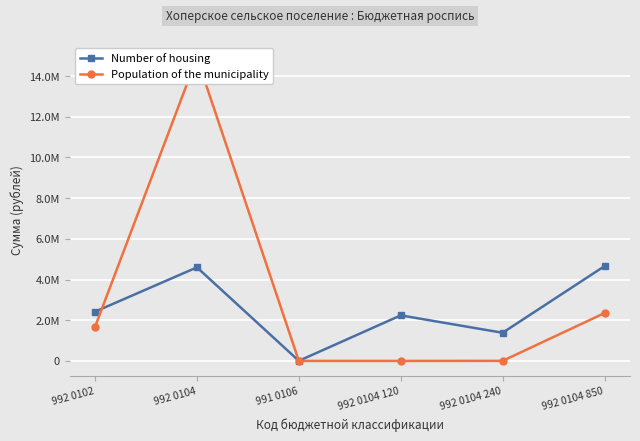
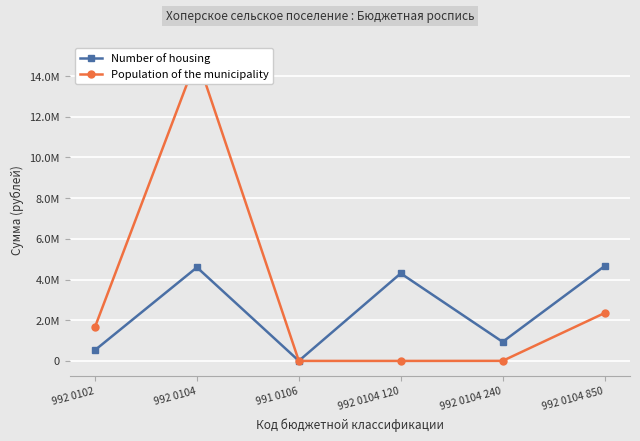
  {
    "Number of housing": {
-     "992 0102": 2400000,
+     "992 0102": 500000,
      "992 0104": 4600000,
-     "992 0104 120": 2200000,
-     "992 0104 240": 1400000,
+     "992 0104 120": 4300000,
+     "992 0104 240": 900000,
      "992 0104 850": 4700000
    },
    "Population of the municipality": {
      "992 0102": 1700000,
      "992 0104 120": 0,
      "992 0104 240": 0,
      "992 0104 850": 2400000
    }
  }
